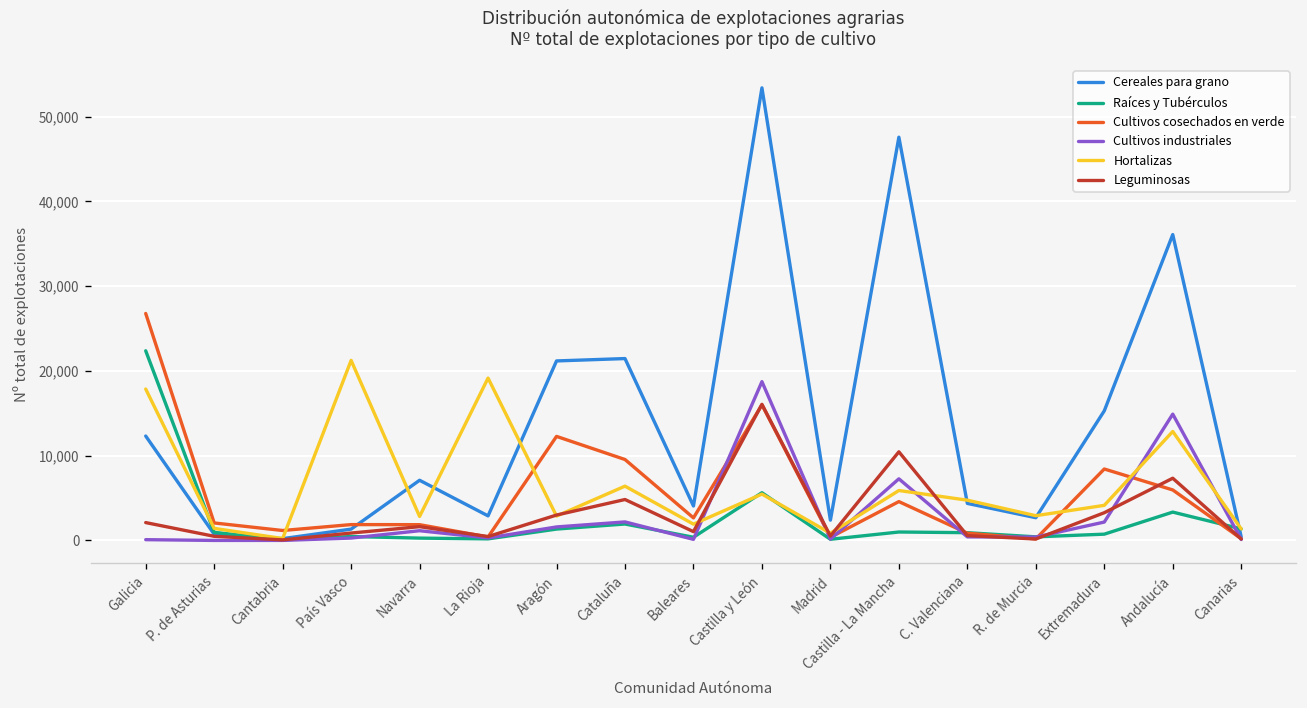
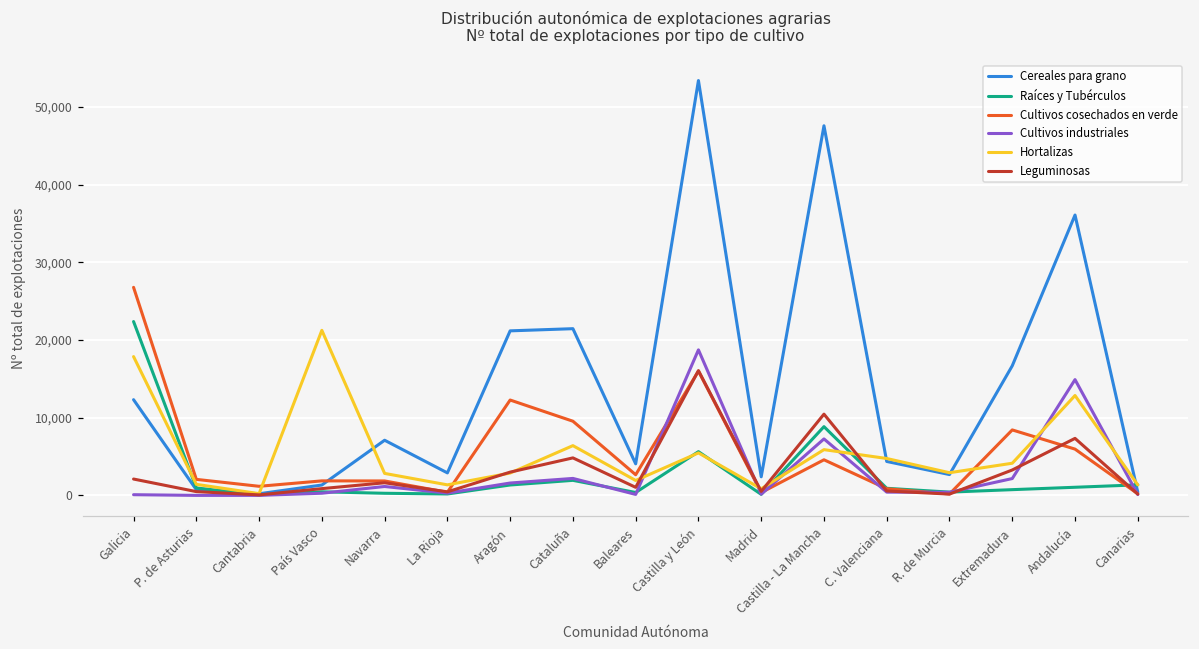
  {
    "Cereales para grano": {
      "Galicia": "12,000",
      "País Vasco": "1,000",
      "Navarra": "7,000",
      "La Rioja": "3,000",
      "Aragón": "21,000",
      "Cataluña": "21,000",
      "Baleares": "4,000",
      "Castilla y León": "53,000",
      "Madrid": "2,000",
      "Castilla - La Mancha": "48,000",
      "C. Valenciana": "4,000",
-     "Extremadura": "15,000",
+     "Extremadura": "17,000",
      "Andalucía": "36,000"
    },
    "Raíces y Tubérculos": {
      "Galicia": "22,000",
      "Navarra": "0",
-     "Castilla - La Mancha": "1,000",
+     "Castilla - La Mancha": "9,000",
      "Extremadura": "1,000",
-     "Andalucía": "3,000"
+     "Andalucía": "1,000"
    },
    "Cultivos industriales": {
      "Galicia": "0",
      "P. de Asturias": "0",
      "Navarra": "1,000",
      "Castilla y León": "19,000",
      "Castilla - La Mancha": "7,000",
      "Extremadura": "2,000",
      "Andalucía": "15,000"
    },
    "Hortalizas": {
      "Galicia": "18,000",
      "P. de Asturias": "1,000",
      "País Vasco": "21,000",
      "Navarra": "3,000",
-     "La Rioja": "19,000",
+     "La Rioja": "1,000",
      "Cataluña": "6,000",
      "Baleares": "2,000",
      "Castilla - La Mancha": "6,000",
      "C. Valenciana": "5,000",
      "Extremadura": "4,000",
      "Andalucía": "13,000"
    }
  }
